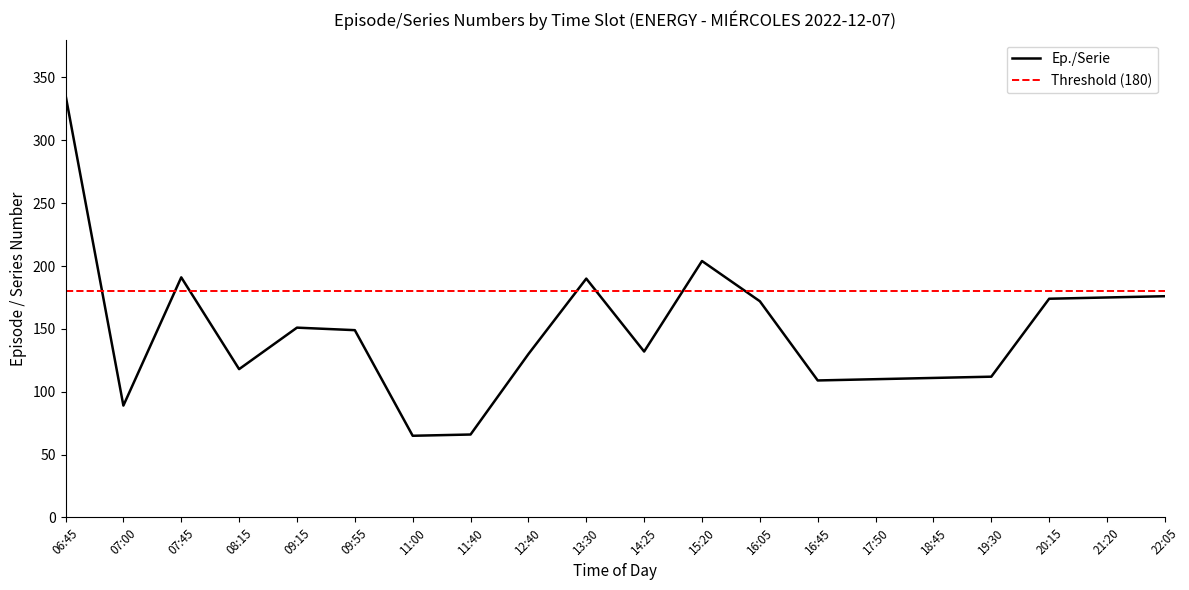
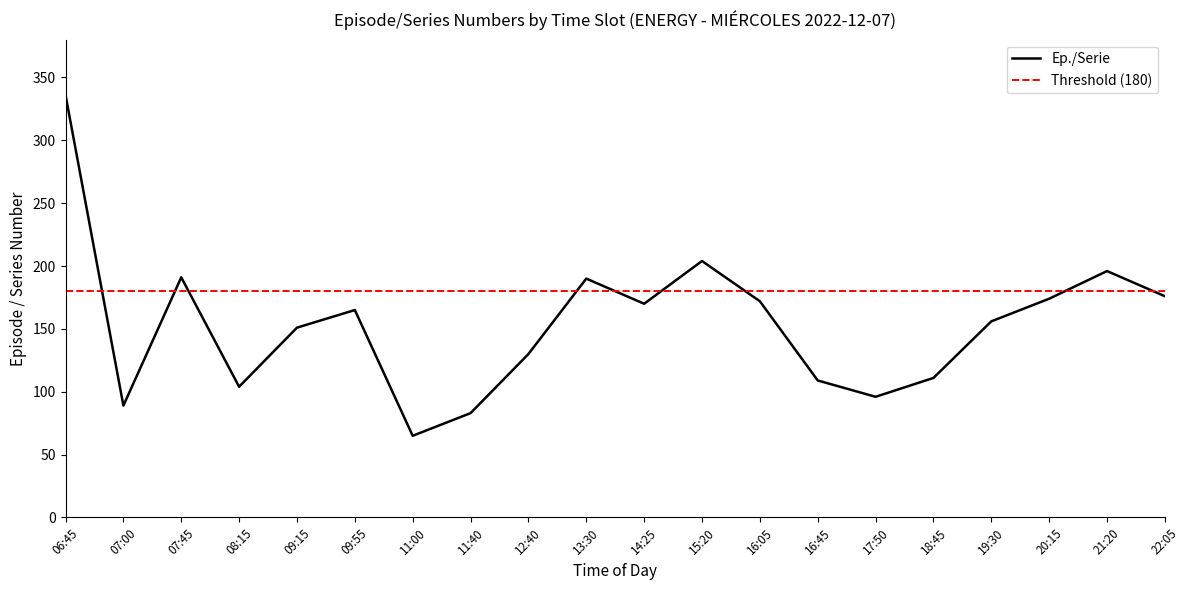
  {
    "Ep./Serie": {
      "06:45": 336,
      "07:00": 89,
      "07:45": 191,
-     "08:15": 118,
+     "08:15": 104,
      "09:15": 151,
-     "09:55": 149,
+     "09:55": 165,
      "11:00": 65,
-     "11:40": 66,
+     "11:40": 83,
      "12:40": 130,
      "13:30": 190,
-     "14:25": 132,
+     "14:25": 170,
      "15:20": 204,
      "16:05": 172,
      "16:45": 109,
-     "17:50": 110,
+     "17:50": 96,
      "18:45": 111,
-     "19:30": 112,
+     "19:30": 156,
      "20:15": 174,
-     "21:20": 175,
+     "21:20": 196,
      "22:05": 176
    },
    "Threshold (180)": {
      "06:45": 180,
      "07:00": 180,
      "07:45": 180,
      "08:15": 180,
      "09:15": 180,
      "09:55": 180,
      "11:00": 180,
      "11:40": 180,
      "12:40": 180,
      "13:30": 180,
      "14:25": 180,
      "15:20": 180,
      "16:05": 180,
      "16:45": 180,
      "17:50": 180,
      "18:45": 180,
      "19:30": 180,
      "20:15": 180,
      "21:20": 180,
      "22:05": 180
    }
  }
